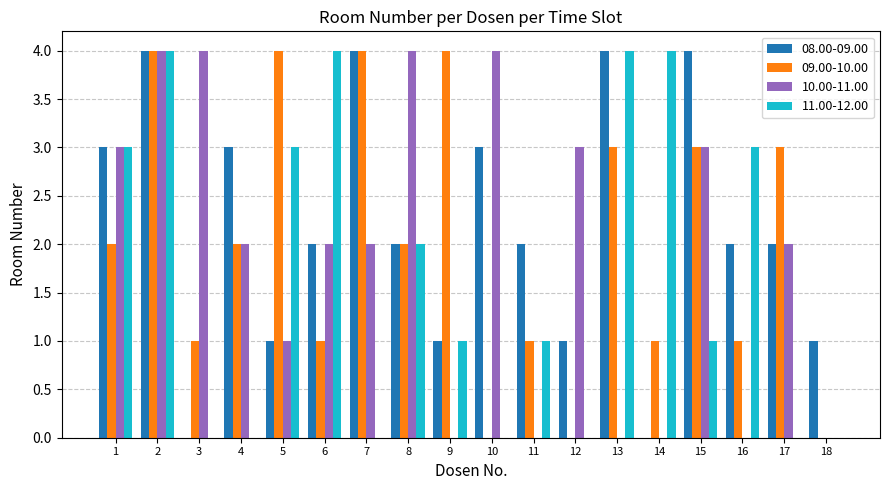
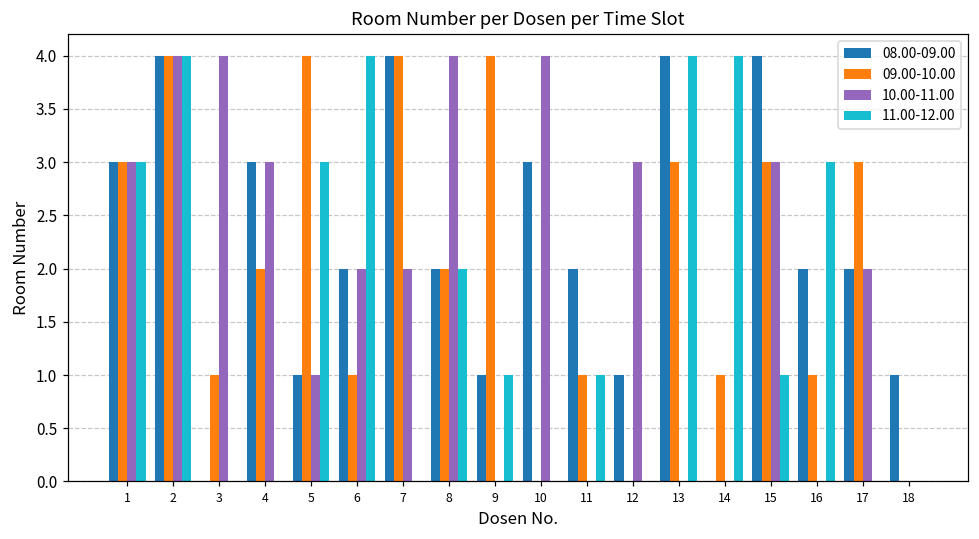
  {
    "08.00-09.00": {
      "1": 3,
      "2": 4,
      "3": 0,
      "4": 3,
      "5": 1,
      "6": 2,
      "7": 4,
      "8": 2,
      "9": 1,
      "10": 3,
      "11": 2,
      "12": 1,
      "13": 4,
      "14": 0,
      "15": 4,
      "16": 2,
      "17": 2,
      "18": 1
    },
    "09.00-10.00": {
-     "1": 2,
+     "1": 3,
      "2": 4,
      "3": 1,
      "4": 2,
      "5": 4,
      "6": 1,
      "7": 4,
      "8": 2,
      "9": 4,
      "10": 0,
      "11": 1,
      "12": 0,
      "13": 3,
      "14": 1,
      "15": 3,
      "16": 1,
      "17": 3,
      "18": 0
    },
    "10.00-11.00": {
      "1": 3,
      "2": 4,
      "3": 4,
-     "4": 2,
+     "4": 3,
      "5": 1,
      "6": 2,
      "7": 2,
      "8": 4,
      "9": 0,
      "10": 4,
      "11": 0,
      "12": 3,
      "13": 0,
      "14": 0,
      "15": 3,
      "16": 0,
      "17": 2,
      "18": 0
    },
    "11.00-12.00": {
      "1": 3,
      "2": 4,
      "3": 0,
      "4": 0,
      "5": 3,
      "6": 4,
      "7": 0,
      "8": 2,
      "9": 1,
      "10": 0,
      "11": 1,
      "12": 0,
      "13": 4,
      "14": 4,
      "15": 1,
      "16": 3,
      "17": 0,
      "18": 0
    }
  }
